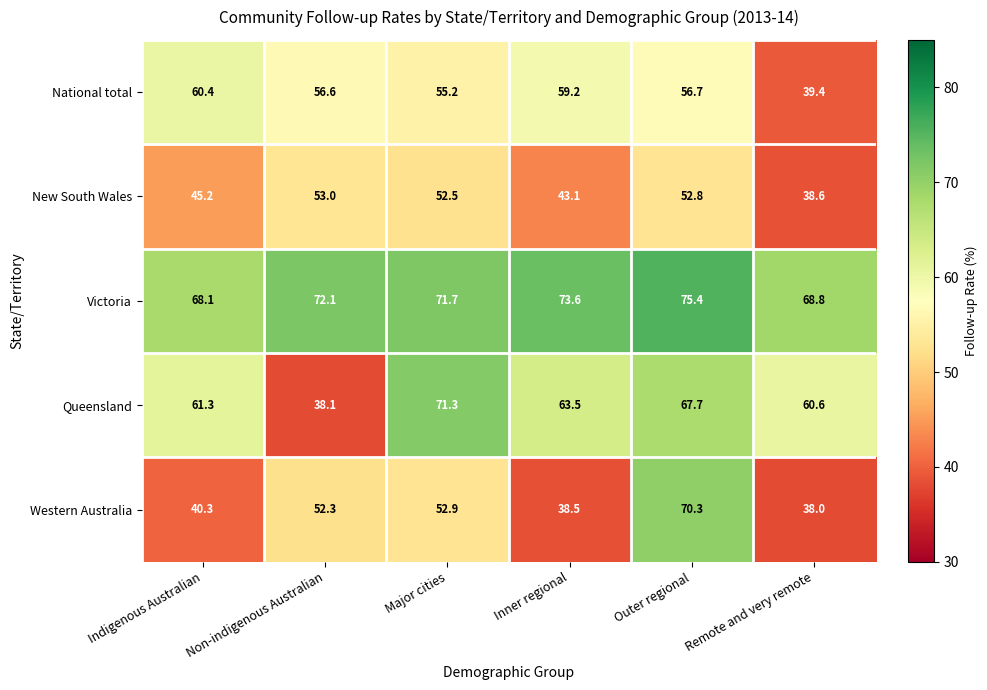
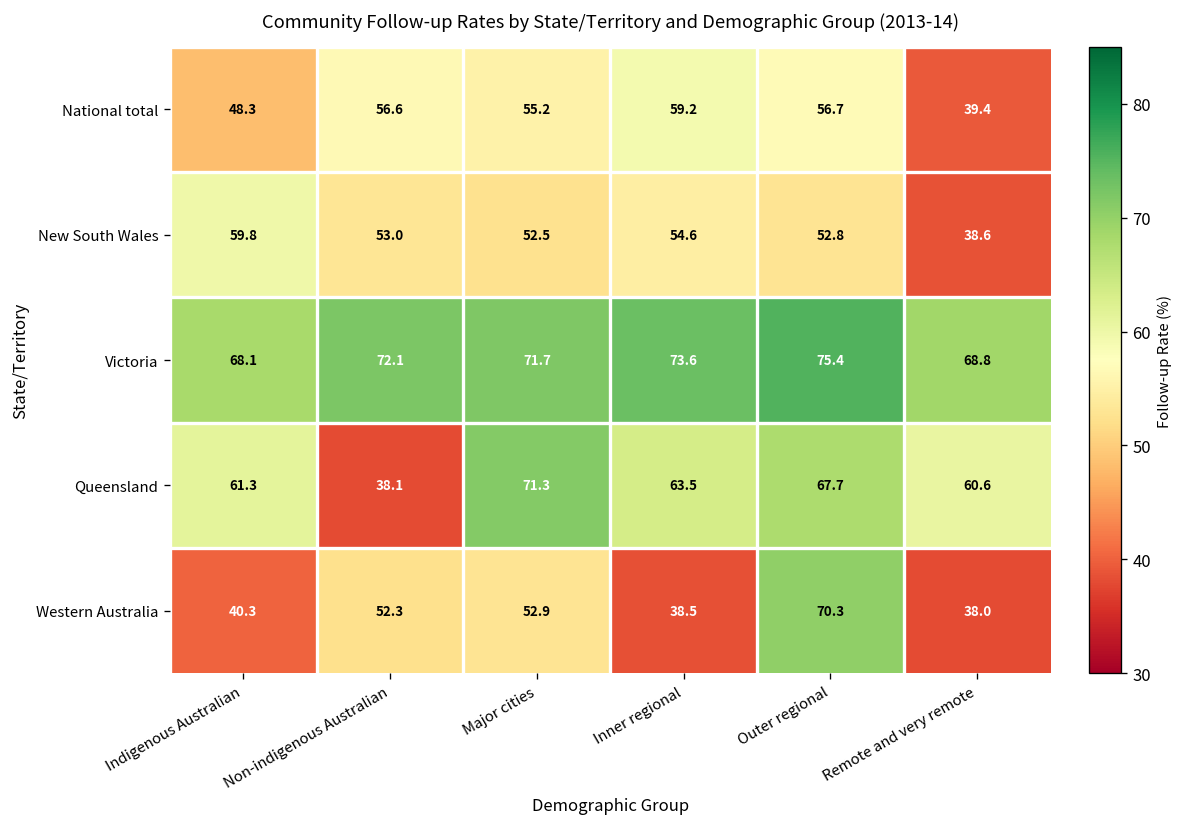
  {
    "National total": {
-     "Indigenous Australian": 60.4,
+     "Indigenous Australian": 48.3,
      "Non-indigenous Australian": 56.6,
      "Major cities": 55.2,
      "Inner regional": 59.2,
      "Outer regional": 56.7,
      "Remote and very remote": 39.4
    },
    "New South Wales": {
-     "Indigenous Australian": 45.2,
+     "Indigenous Australian": 59.8,
      "Non-indigenous Australian": 53.0,
      "Major cities": 52.5,
-     "Inner regional": 43.1,
+     "Inner regional": 54.6,
      "Outer regional": 52.8,
      "Remote and very remote": 38.6
    },
    "Victoria": {
      "Indigenous Australian": 68.1,
      "Non-indigenous Australian": 72.1,
      "Major cities": 71.7,
      "Inner regional": 73.6,
      "Outer regional": 75.4,
      "Remote and very remote": 68.8
    },
    "Queensland": {
      "Indigenous Australian": 61.3,
      "Non-indigenous Australian": 38.1,
      "Major cities": 71.3,
      "Inner regional": 63.5,
      "Outer regional": 67.7,
      "Remote and very remote": 60.6
    },
    "Western Australia": {
      "Indigenous Australian": 40.3,
      "Non-indigenous Australian": 52.3,
      "Major cities": 52.9,
      "Inner regional": 38.5,
      "Outer regional": 70.3,
      "Remote and very remote": 38.0
    }
  }
